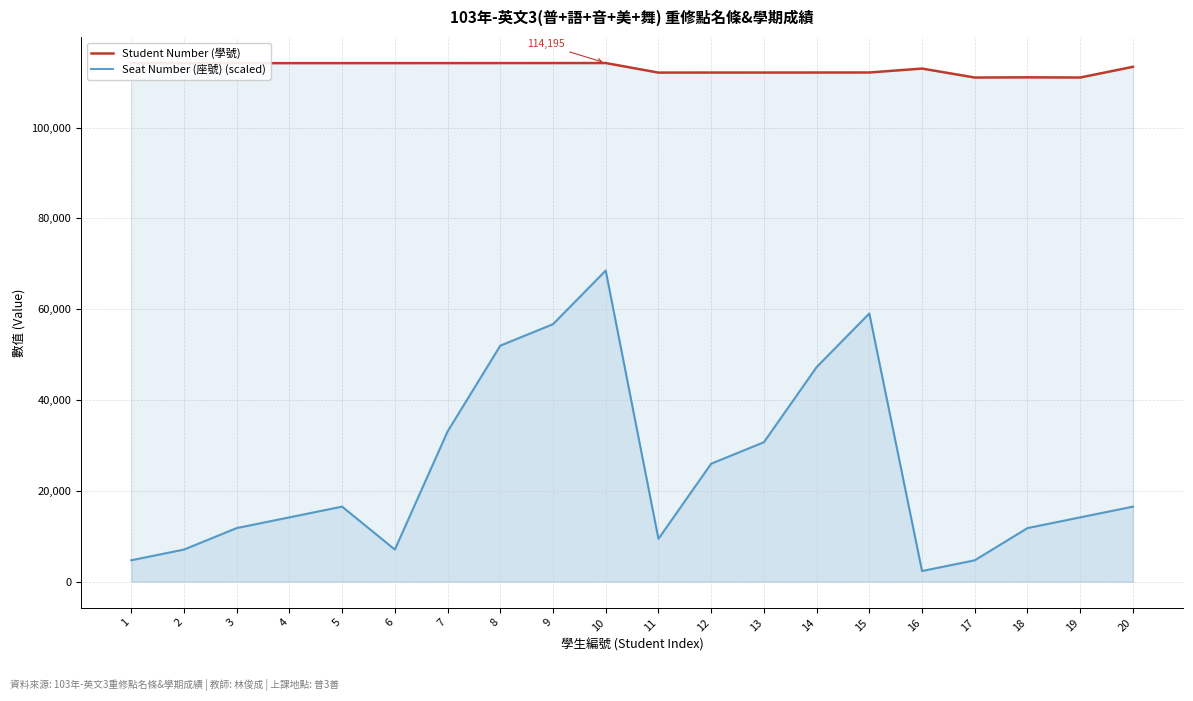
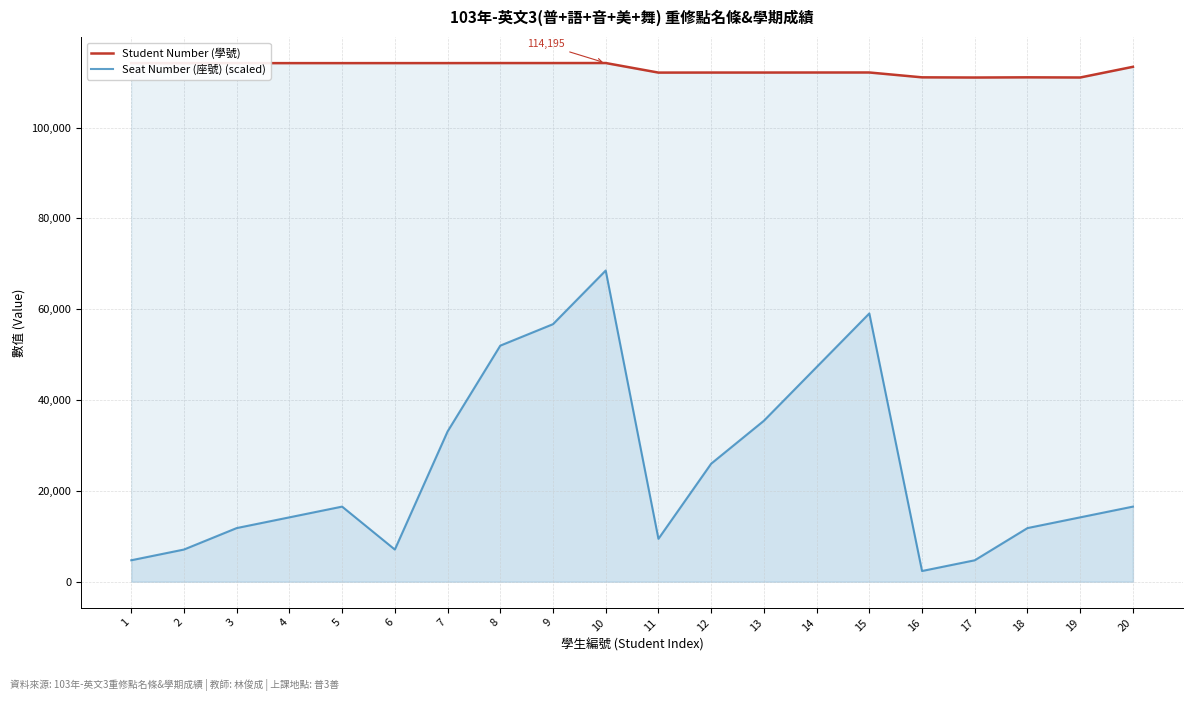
  {
    "Student Number (學號)": {
      "4": "114,000",
      "5": "114,000",
      "6": "114,000",
      "7": "114,000",
      "8": "114,000",
      "10": "114,000",
      "11": "112,000",
      "12": "112,000",
      "13": "112,000",
      "14": "112,000",
      "15": "112,000",
-     "16": "113,000",
+     "16": "111,000",
      "17": "111,000",
      "18": "111,000",
      "19": "111,000",
      "20": "113,000"
    },
    "Seat Number (座號) (scaled)": {
      "1": "5,000",
      "2": "7,000",
      "3": "12,000",
      "4": "14,000",
      "5": "17,000",
      "6": "7,000",
      "7": "33,000",
      "8": "52,000",
      "9": "57,000",
      "10": "69,000",
      "11": "9,000",
      "12": "26,000",
-     "13": "31,000",
+     "13": "35,000",
      "14": "47,000",
      "15": "59,000",
      "16": "2,000",
      "17": "5,000",
      "18": "12,000",
      "19": "14,000",
      "20": "17,000"
    }
  }
